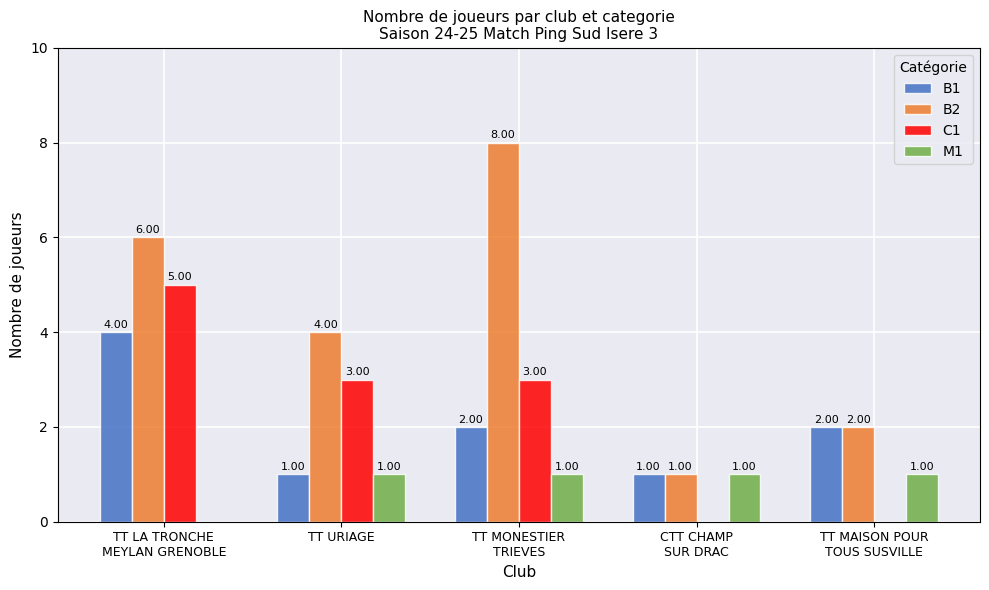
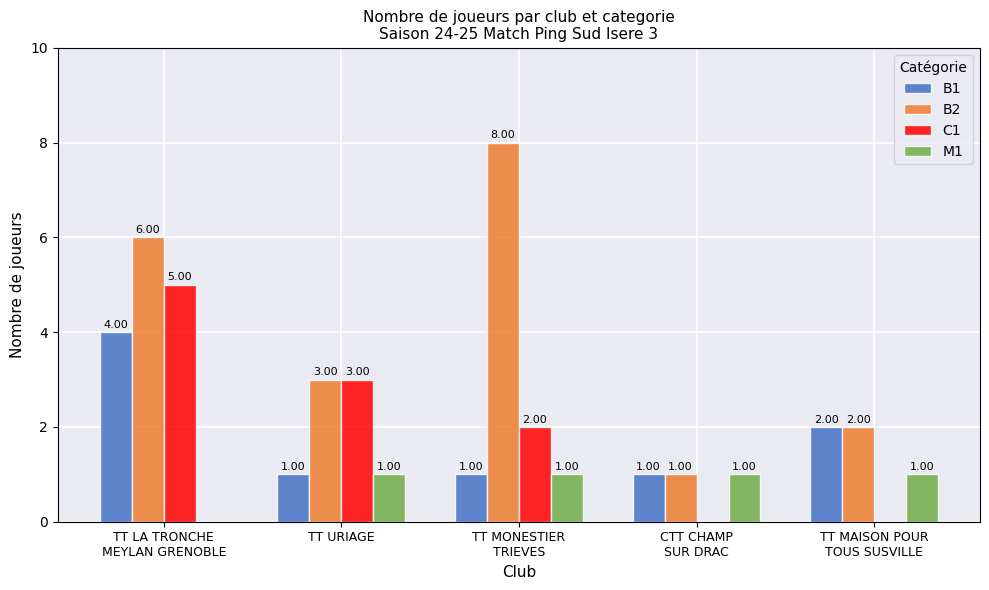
  {
    "B1": {
      "TT LA TRONCHE MEYLAN GRENOBLE": 4.00,
      "TT URIAGE": 1.00,
-     "TT MONESTIER TRIEVES": 2.00,
+     "TT MONESTIER TRIEVES": 1.00,
      "CTT CHAMP SUR DRAC": 1.00,
      "TT MAISON POUR TOUS SUSVILLE": 2.00
    },
    "B2": {
      "TT LA TRONCHE MEYLAN GRENOBLE": 6.00,
-     "TT URIAGE": 4.00,
+     "TT URIAGE": 3.00,
      "TT MONESTIER TRIEVES": 8.00,
      "CTT CHAMP SUR DRAC": 1.00,
      "TT MAISON POUR TOUS SUSVILLE": 2.00
    },
    "C1": {
      "TT LA TRONCHE MEYLAN GRENOBLE": 5.00,
      "TT URIAGE": 3.00,
-     "TT MONESTIER TRIEVES": 3.00
+     "TT MONESTIER TRIEVES": 2.00
    },
    "M1": {
      "TT URIAGE": 1.00,
      "TT MONESTIER TRIEVES": 1.00,
      "CTT CHAMP SUR DRAC": 1.00,
      "TT MAISON POUR TOUS SUSVILLE": 1.00
    }
  }
